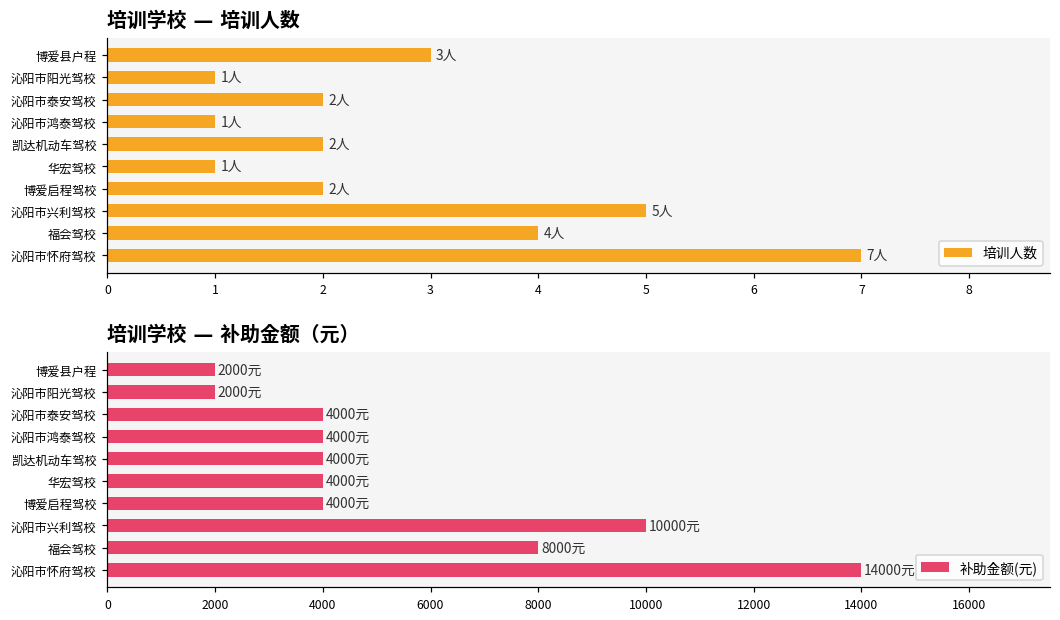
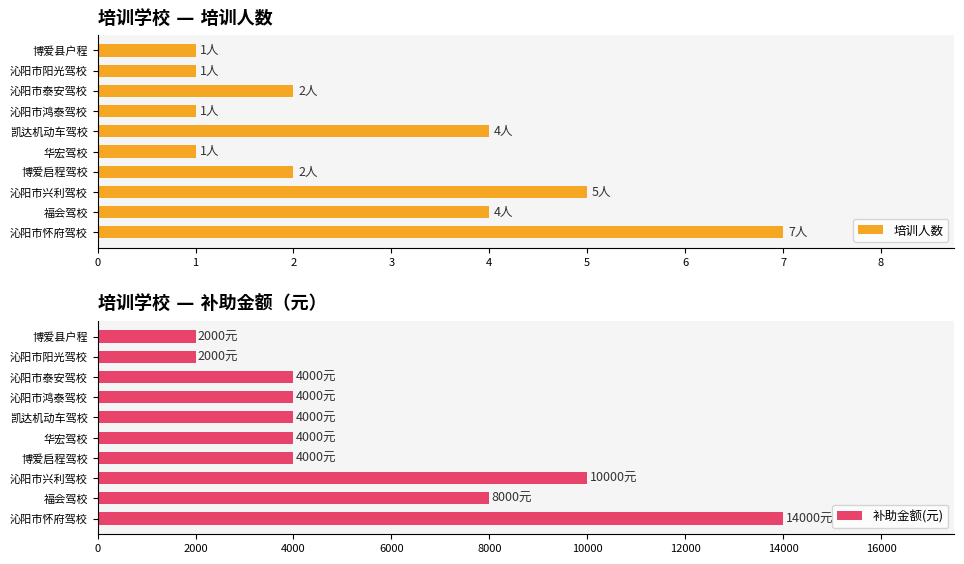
  {
    "培训学校 — 培训人数": {
-     "博爱县户程": "3人",
+     "博爱县户程": "1人",
      "沁阳市阳光驾校": "1人",
      "沁阳市泰安驾校": "2人",
      "沁阳市鸿泰驾校": "1人",
-     "凯达机动车驾校": "2人",
+     "凯达机动车驾校": "4人",
      "华宏驾校": "1人",
      "博爱启程驾校": "2人",
      "沁阳市兴利驾校": "5人",
      "福会驾校": "4人",
      "沁阳市怀府驾校": "7人"
    },
    "培训学校 — 补助金额（元）": {
      "博爱县户程": "2000元",
      "沁阳市阳光驾校": "2000元",
      "沁阳市泰安驾校": "4000元",
      "沁阳市鸿泰驾校": "4000元",
      "凯达机动车驾校": "4000元",
      "华宏驾校": "4000元",
      "博爱启程驾校": "4000元",
      "沁阳市兴利驾校": "10000元",
      "福会驾校": "8000元"
    }
  }
